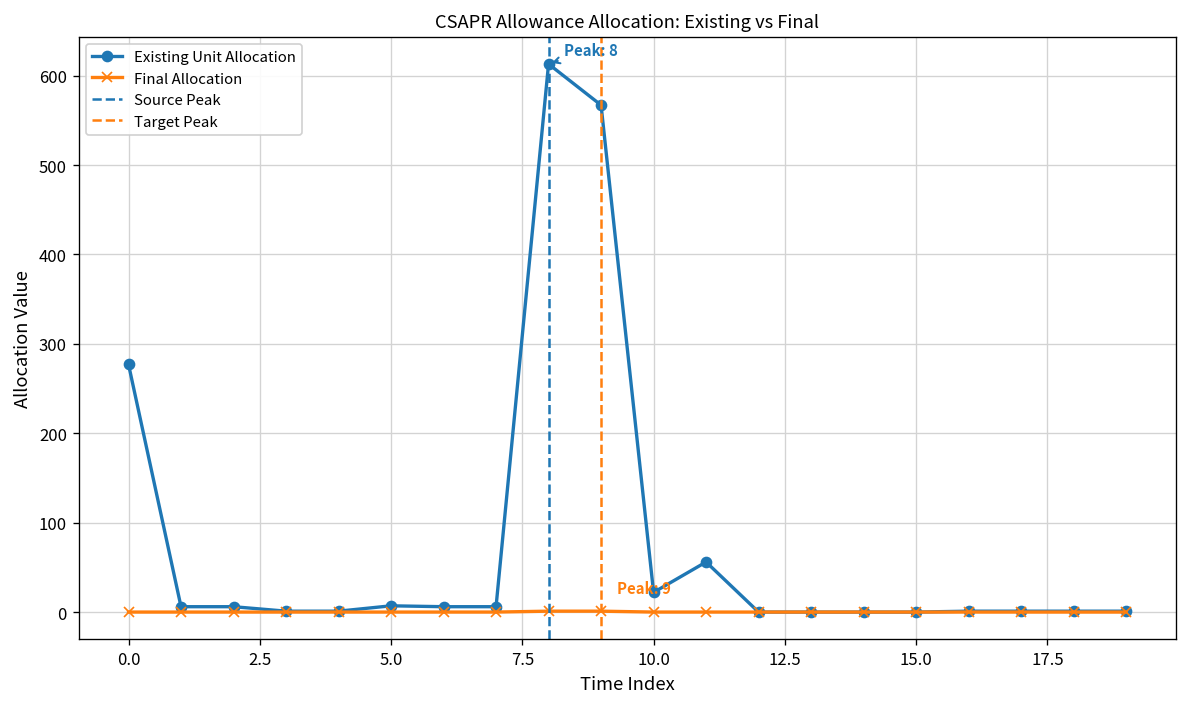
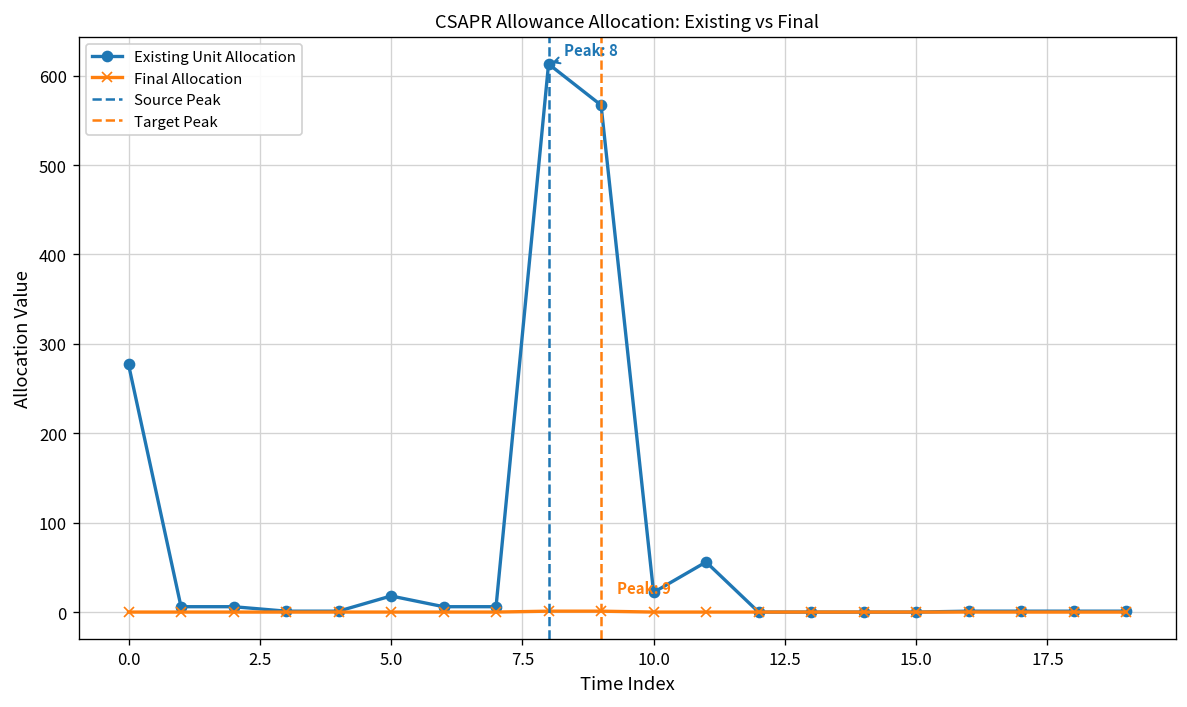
  {
    "Existing Unit Allocation": {
      "0.0": 280,
-     "5.0": 10
+     "5.0": 20
    },
    "Final Allocation": {
      "0.0": 0,
      "5.0": 0,
      "10.0": 0
    }
  }
